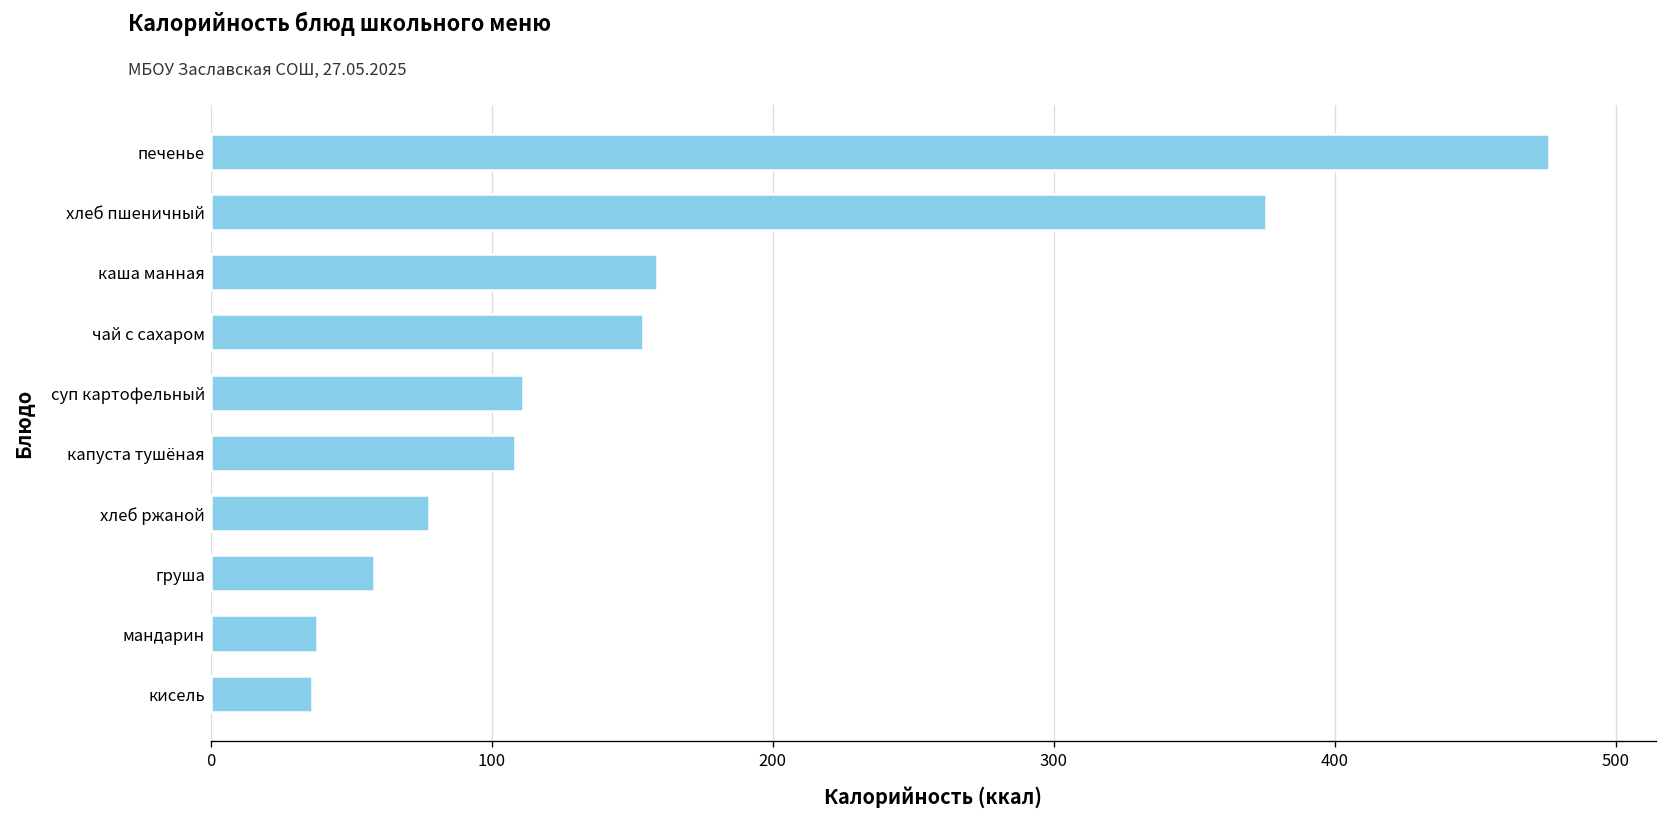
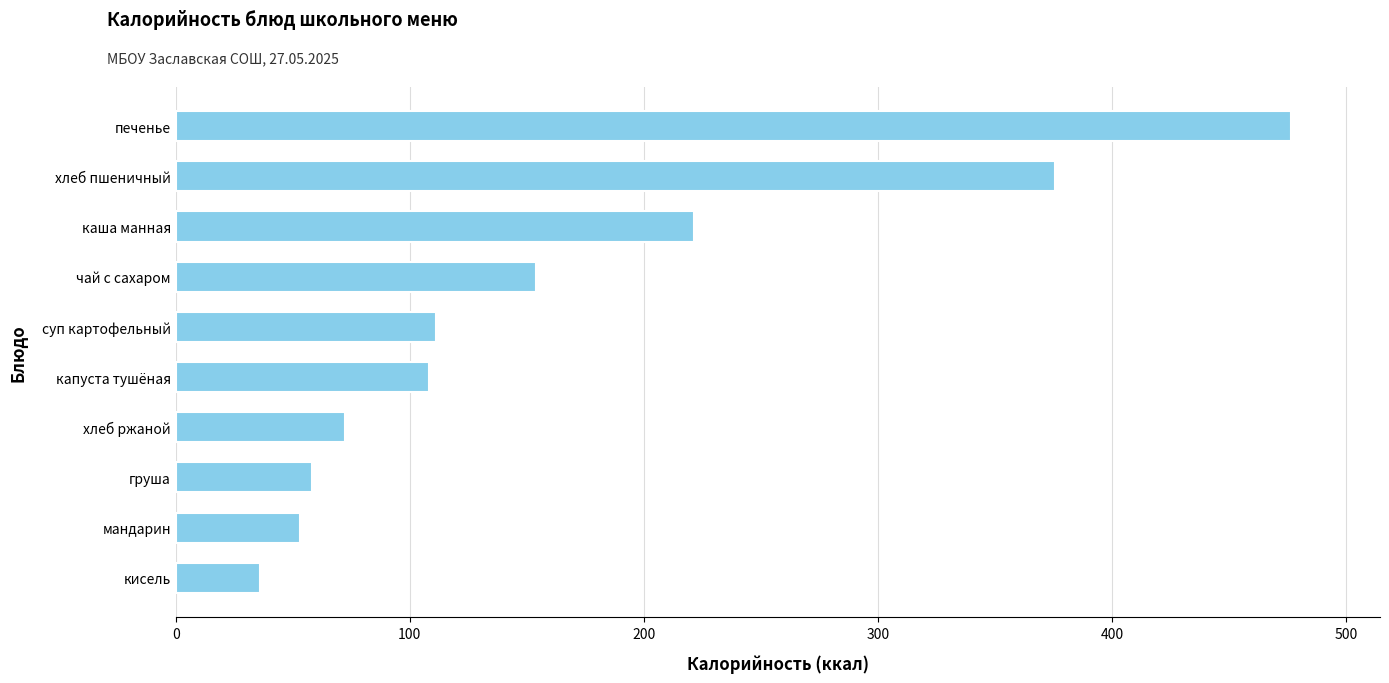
  {
    "печенье": 476,
    "хлеб пшеничный": 376,
-   "каша манная": 159,
+   "каша манная": 221,
    "чай с сахаром": 154,
    "суп картофельный": 111,
    "капуста тушёная": 108,
-   "хлеб ржаной": 78,
+   "хлеб ржаной": 72,
    "груша": 58,
-   "мандарин": 38,
+   "мандарин": 53,
    "кисель": 36
  }
